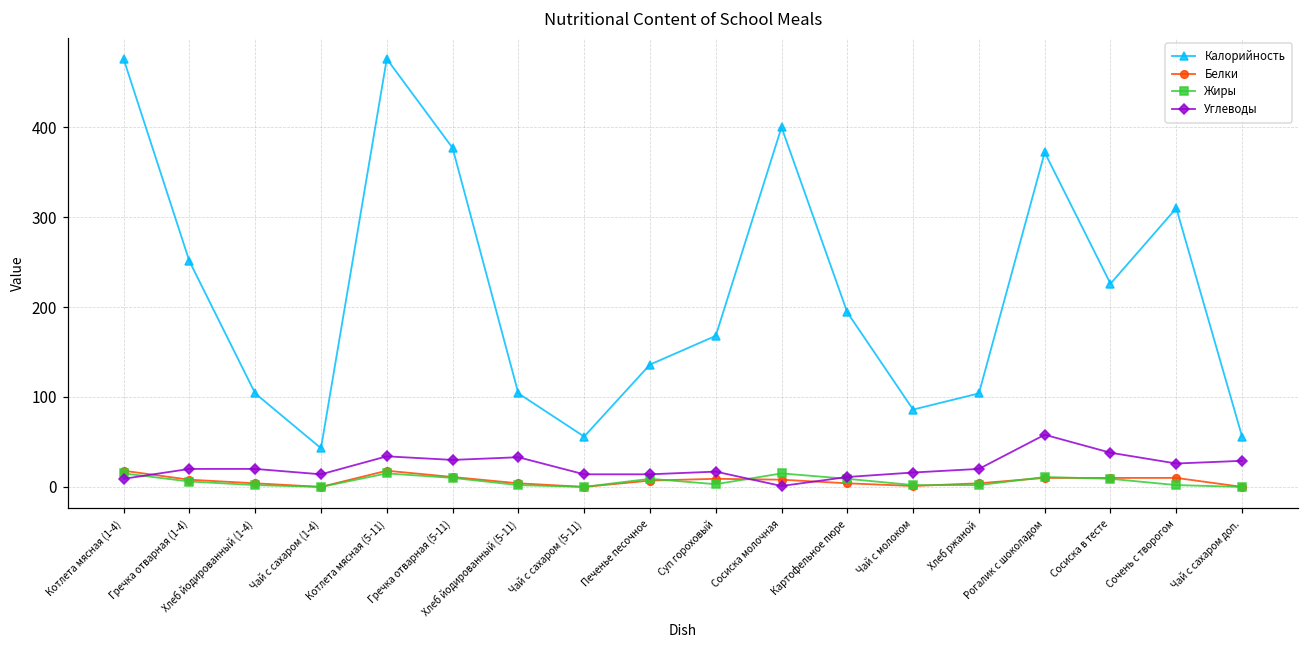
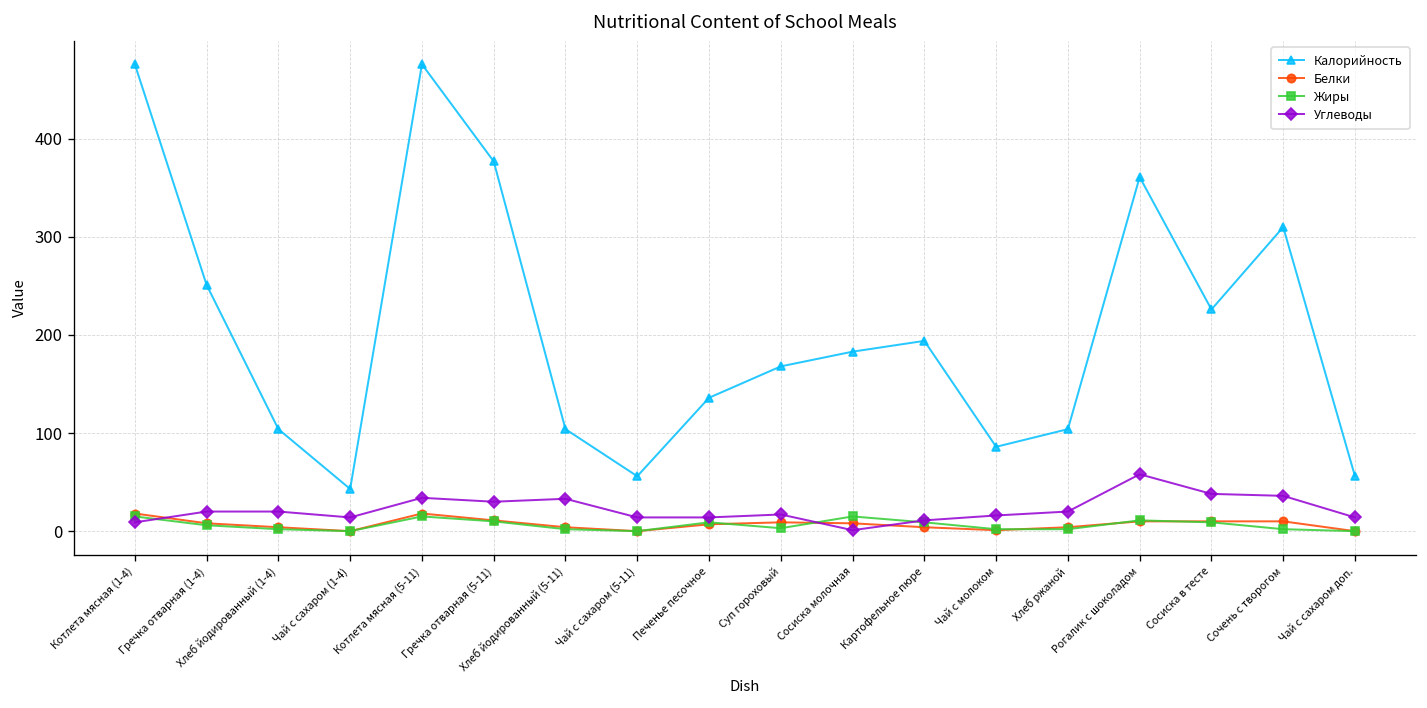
  {
    "Калорийность": {
      "Котлета мясная (1-4)": 480,
      "Гречка отварная (1-4)": 250,
      "Хлеб йодированный (1-4)": 100,
      "Чай с сахаром (1-4)": 40,
      "Котлета мясная (5-11)": 480,
      "Гречка отварная (5-11)": 380,
      "Хлеб йодированный (5-11)": 100,
      "Чай с сахаром (5-11)": 60,
      "Печенье песочное": 140,
      "Суп гороховый": 170,
-     "Сосиска молочная": 400,
+     "Сосиска молочная": 180,
      "Картофельное пюре": 190,
      "Чай с молоком": 90,
      "Хлеб ржаной": 100,
-     "Рогалик с шоколадом": 370,
+     "Рогалик с шоколадом": 360,
      "Сосиска в тесте": 230,
      "Сочень с творогом": 310,
      "Чай с сахаром доп.": 60
    },
    "Белки": {
      "Суп гороховый": 10,
      "Сосиска молочная": 10,
      "Картофельное пюре": 0,
      "Сочень с творогом": 10
    },
    "Жиры": {
      "Суп гороховый": 0,
      "Сосиска молочная": 20,
      "Сочень с творогом": 0
    },
    "Углеводы": {
      "Котлета мясная (1-4)": 10,
      "Гречка отварная (1-4)": 20,
      "Хлеб йодированный (1-4)": 20,
      "Чай с сахаром (1-4)": 10,
      "Котлета мясная (5-11)": 30,
      "Гречка отварная (5-11)": 30,
      "Хлеб йодированный (5-11)": 30,
      "Чай с сахаром (5-11)": 10,
      "Печенье песочное": 10,
      "Суп гороховый": 20,
      "Сосиска молочная": 0,
      "Чай с молоком": 20,
      "Хлеб ржаной": 20,
      "Рогалик с шоколадом": 60,
      "Сосиска в тесте": 40,
-     "Сочень с творогом": 30,
-     "Чай с сахаром доп.": 30
+     "Сочень с творогом": 40,
+     "Чай с сахаром доп.": 10
    }
  }
